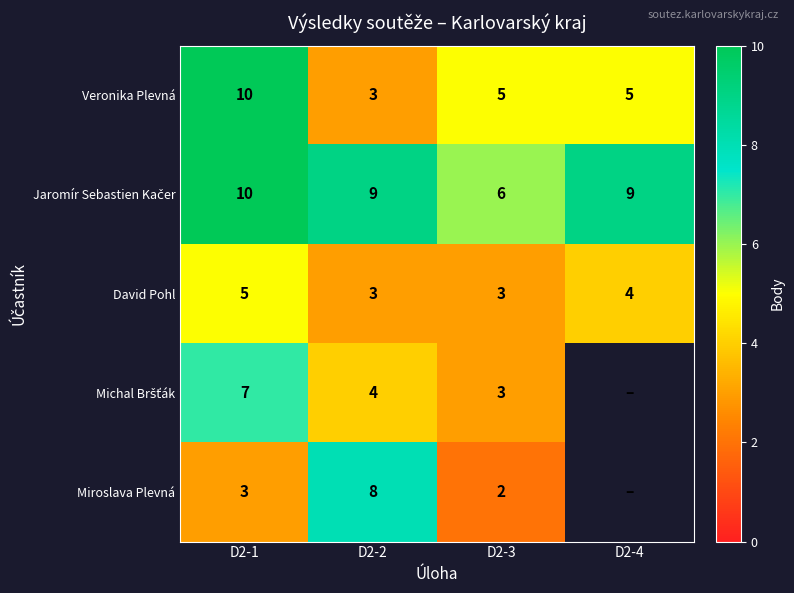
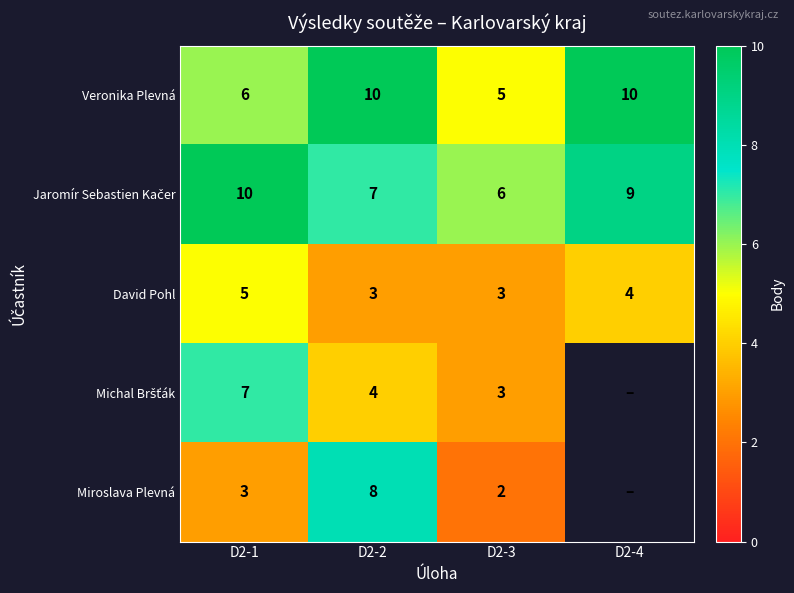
  {
    "Veronika Plevná": {
-     "D2-1": 10,
-     "D2-2": 3,
+     "D2-1": 6,
+     "D2-2": 10,
      "D2-3": 5,
-     "D2-4": 5
+     "D2-4": 10
    },
    "Jaromír Sebastien Kačer": {
      "D2-1": 10,
-     "D2-2": 9,
+     "D2-2": 7,
      "D2-3": 6,
      "D2-4": 9
    },
    "David Pohl": {
      "D2-1": 5,
      "D2-2": 3,
      "D2-3": 3,
      "D2-4": 4
    },
    "Michal Bršťák": {
      "D2-1": 7,
      "D2-2": 4,
      "D2-3": 3
    },
    "Miroslava Plevná": {
      "D2-1": 3,
      "D2-2": 8,
      "D2-3": 2
    }
  }
